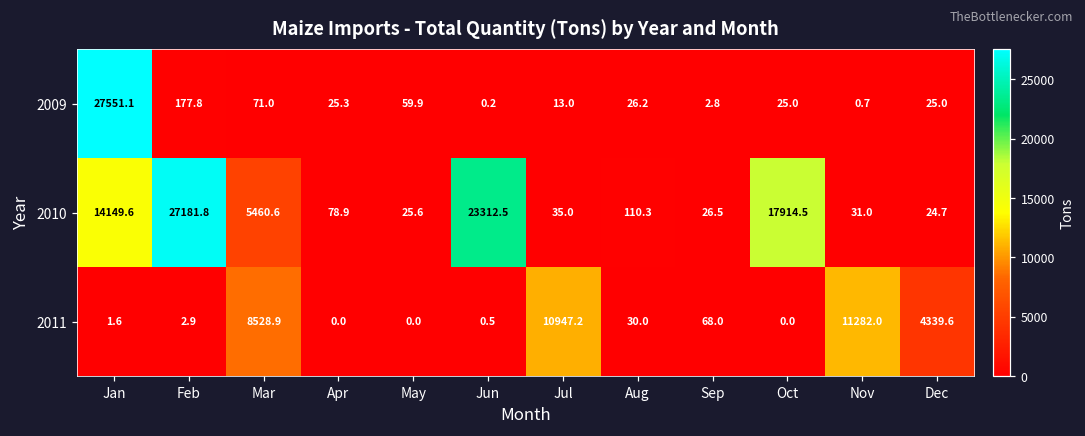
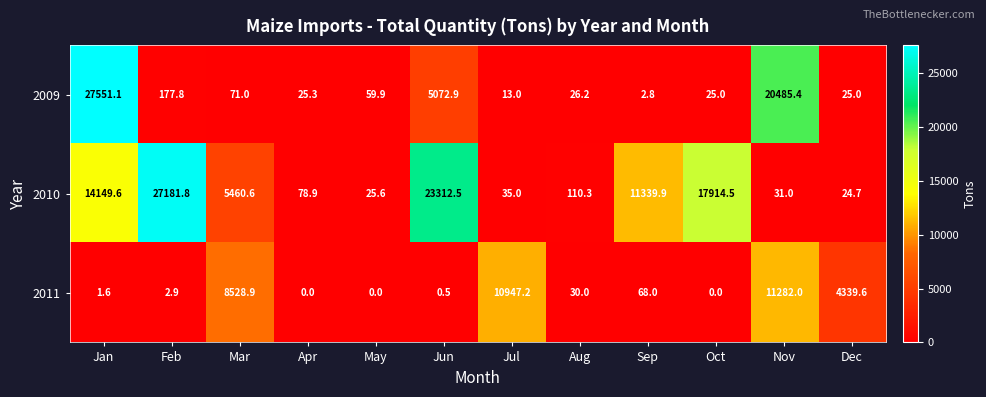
  {
    "2009": {
      "Jan": 27551.1,
      "Feb": 177.8,
      "Mar": 71.0,
      "Apr": 25.3,
      "May": 59.9,
-     "Jun": 0.2,
+     "Jun": 5072.9,
      "Jul": 13.0,
      "Aug": 26.2,
      "Sep": 2.8,
      "Oct": 25.0,
-     "Nov": 0.7,
+     "Nov": 20485.4,
      "Dec": 25.0
    },
    "2010": {
      "Jan": 14149.6,
      "Feb": 27181.8,
      "Mar": 5460.6,
      "Apr": 78.9,
      "May": 25.6,
      "Jun": 23312.5,
      "Jul": 35.0,
      "Aug": 110.3,
-     "Sep": 26.5,
+     "Sep": 11339.9,
      "Oct": 17914.5,
      "Nov": 31.0,
      "Dec": 24.7
    },
    "2011": {
      "Jan": 1.6,
      "Feb": 2.9,
      "Mar": 8528.9,
      "Apr": 0.0,
      "May": 0.0,
      "Jun": 0.5,
      "Jul": 10947.2,
      "Aug": 30.0,
      "Sep": 68.0,
      "Oct": 0.0,
      "Nov": 11282.0,
      "Dec": 4339.6
    }
  }
